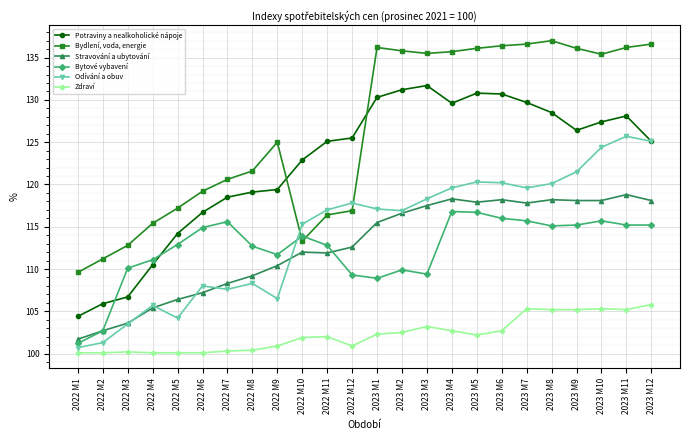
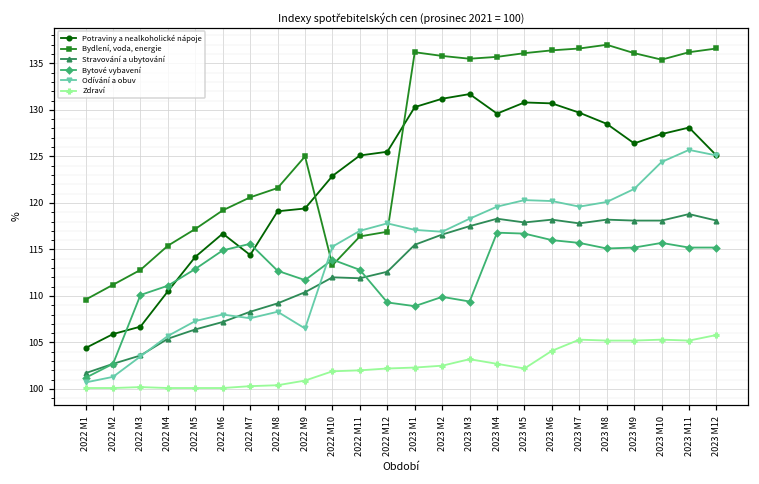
  {
    "Potraviny a nealkoholické nápoje": {
      "2022 M1": 104,
      "2022 M2": 106,
      "2022 M3": 107,
      "2022 M4": 111,
      "2022 M5": 114,
      "2022 M6": 117,
-     "2022 M7": 119,
+     "2022 M7": 114,
      "2022 M8": 119,
      "2022 M9": 119,
      "2022 M10": 123,
      "2022 M11": 125,
      "2022 M12": 126,
      "2023 M1": 130,
      "2023 M2": 131,
      "2023 M3": 132,
      "2023 M4": 130,
      "2023 M5": 131,
      "2023 M6": 131,
      "2023 M7": 130,
      "2023 M8": 129,
      "2023 M9": 126,
      "2023 M10": 127,
      "2023 M11": 128
    },
    "Odívání a obuv": {
      "2022 M1": 101,
      "2022 M2": 101,
-     "2022 M5": 104,
+     "2022 M5": 107,
      "2022 M6": 108,
      "2022 M7": 108,
      "2022 M8": 108,
      "2022 M9": 107,
      "2022 M10": 115,
      "2022 M11": 117,
      "2022 M12": 118,
      "2023 M1": 117,
      "2023 M3": 118,
      "2023 M4": 120,
      "2023 M5": 120,
      "2023 M6": 120,
      "2023 M7": 120,
      "2023 M8": 120,
      "2023 M9": 122,
      "2023 M10": 124,
      "2023 M11": 126
    },
    "Zdraví": {
      "2022 M1": 100,
      "2022 M2": 100,
      "2022 M3": 100,
      "2022 M4": 100,
      "2022 M5": 100,
      "2022 M6": 100,
      "2022 M7": 100,
      "2022 M8": 100,
      "2022 M9": 101,
      "2022 M10": 102,
      "2022 M11": 102,
-     "2022 M12": 101,
+     "2022 M12": 102,
      "2023 M1": 102,
      "2023 M2": 103,
      "2023 M3": 103,
      "2023 M4": 103,
      "2023 M5": 102,
-     "2023 M6": 103,
+     "2023 M6": 104,
      "2023 M7": 105,
      "2023 M8": 105,
      "2023 M9": 105,
      "2023 M10": 105,
      "2023 M11": 105,
      "2023 M12": 106
    }
  }
